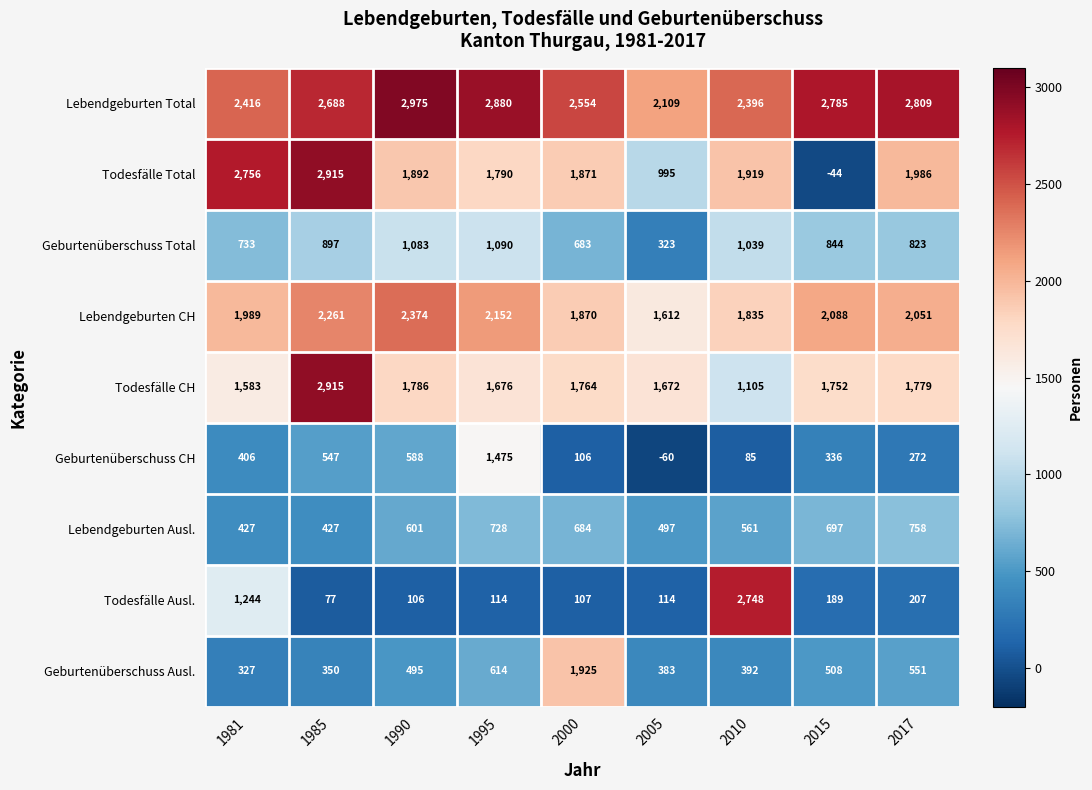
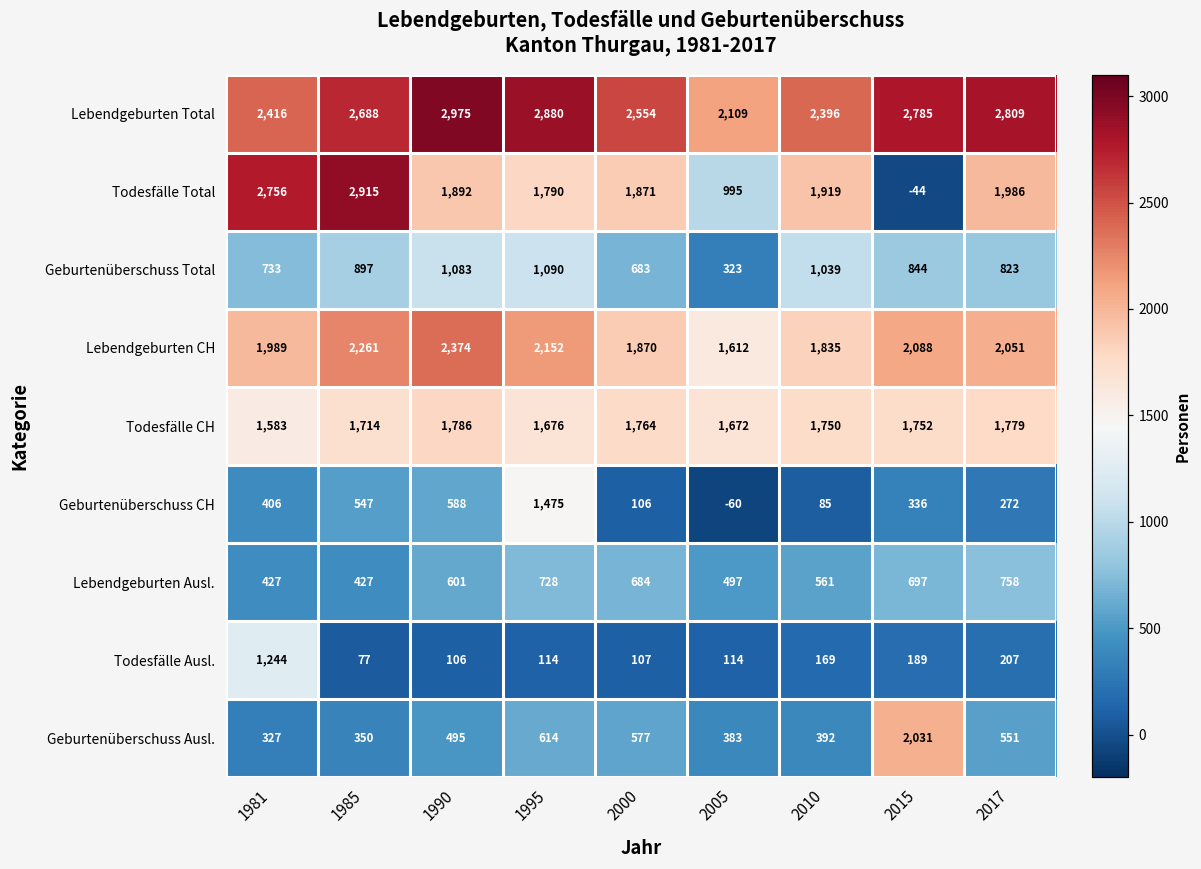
  {
    "Lebendgeburten Total": {
      "1981": "2,416",
      "1985": "2,688",
      "1990": "2,975",
      "1995": "2,880",
      "2000": "2,554",
      "2005": "2,109",
      "2010": "2,396",
      "2015": "2,785",
      "2017": "2,809"
    },
    "Todesfälle Total": {
      "1981": "2,756",
      "1985": "2,915",
      "1990": "1,892",
      "1995": "1,790",
      "2000": "1,871",
      "2005": "995",
      "2010": "1,919",
      "2015": "-44",
      "2017": "1,986"
    },
    "Geburtenüberschuss Total": {
      "1981": "733",
      "1985": "897",
      "1990": "1,083",
      "1995": "1,090",
      "2000": "683",
      "2005": "323",
      "2010": "1,039",
      "2015": "844",
      "2017": "823"
    },
    "Lebendgeburten CH": {
      "1981": "1,989",
      "1985": "2,261",
      "1990": "2,374",
      "1995": "2,152",
      "2000": "1,870",
      "2005": "1,612",
      "2010": "1,835",
      "2015": "2,088",
      "2017": "2,051"
    },
    "Todesfälle CH": {
      "1981": "1,583",
-     "1985": "2,915",
+     "1985": "1,714",
      "1990": "1,786",
      "1995": "1,676",
      "2000": "1,764",
      "2005": "1,672",
-     "2010": "1,105",
+     "2010": "1,750",
      "2015": "1,752",
      "2017": "1,779"
    },
    "Geburtenüberschuss CH": {
      "1981": "406",
      "1985": "547",
      "1990": "588",
      "1995": "1,475",
      "2000": "106",
      "2005": "-60",
      "2010": "85",
      "2015": "336",
      "2017": "272"
    },
    "Lebendgeburten Ausl.": {
      "1981": "427",
      "1985": "427",
      "1990": "601",
      "1995": "728",
      "2000": "684",
      "2005": "497",
      "2010": "561",
      "2015": "697",
      "2017": "758"
    },
    "Todesfälle Ausl.": {
      "1981": "1,244",
      "1985": "77",
      "1990": "106",
      "1995": "114",
      "2000": "107",
      "2005": "114",
-     "2010": "2,748",
+     "2010": "169",
      "2015": "189",
      "2017": "207"
    },
    "Geburtenüberschuss Ausl.": {
      "1981": "327",
      "1985": "350",
      "1990": "495",
      "1995": "614",
-     "2000": "1,925",
+     "2000": "577",
      "2005": "383",
      "2010": "392",
-     "2015": "508",
+     "2015": "2,031",
      "2017": "551"
    }
  }
